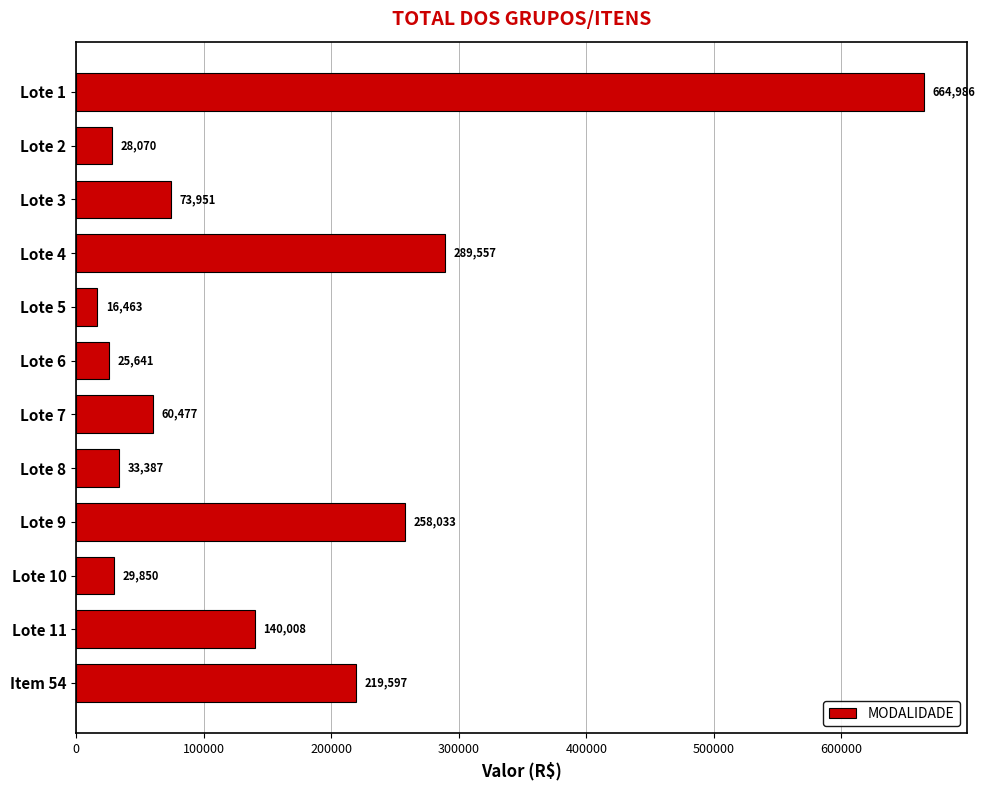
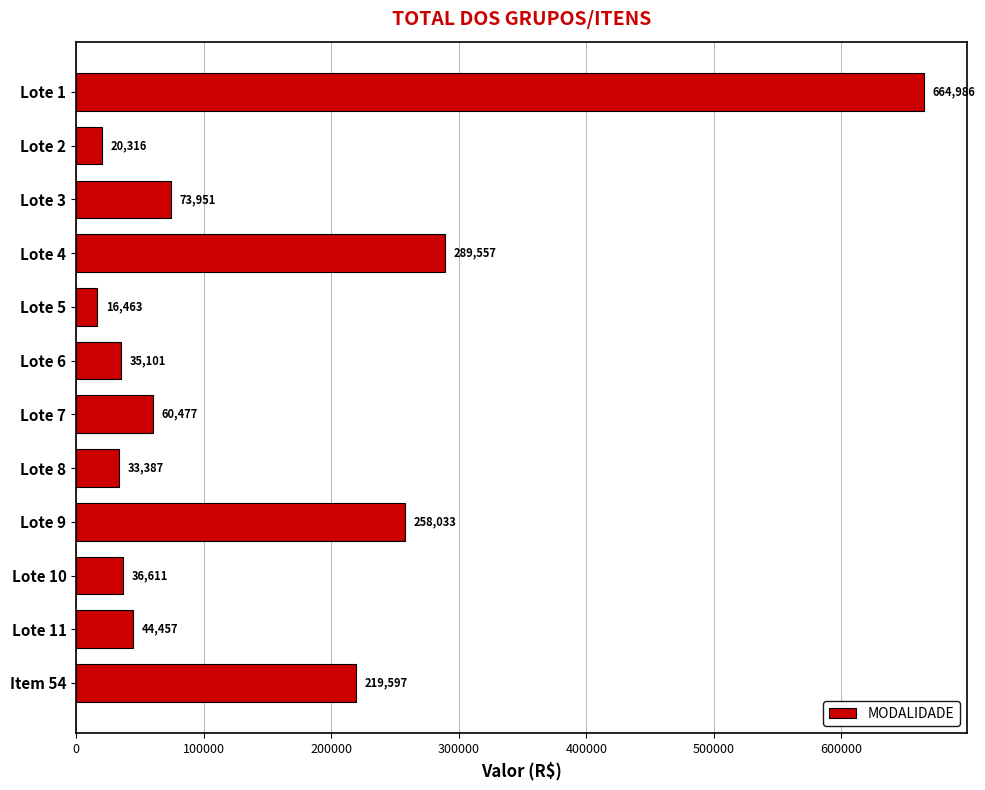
  {
    "Lote 1": "664,986",
-   "Lote 2": "28,070",
+   "Lote 2": "20,316",
    "Lote 3": "73,951",
    "Lote 4": "289,557",
    "Lote 5": "16,463",
-   "Lote 6": "25,641",
+   "Lote 6": "35,101",
    "Lote 7": "60,477",
    "Lote 8": "33,387",
    "Lote 9": "258,033",
-   "Lote 10": "29,850",
-   "Lote 11": "140,008",
+   "Lote 10": "36,611",
+   "Lote 11": "44,457",
    "Item 54": "219,597"
  }
